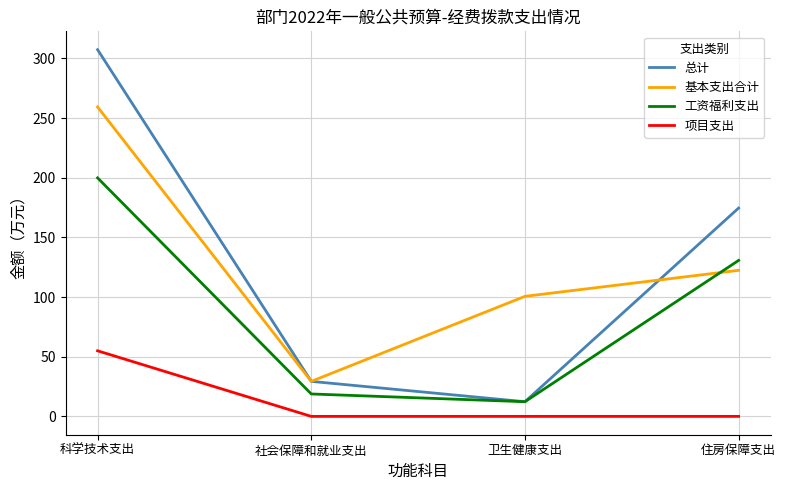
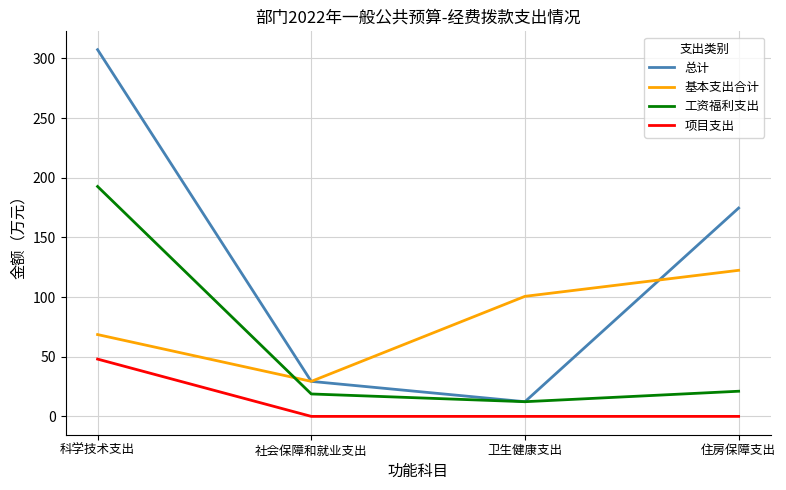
  {
    "总计": {
      "科学技术支出": 307,
      "住房保障支出": 175
    },
    "基本支出合计": {
-     "科学技术支出": 259,
+     "科学技术支出": 69,
      "卫生健康支出": 101,
      "住房保障支出": 122
    },
    "工资福利支出": {
-     "科学技术支出": 200,
+     "科学技术支出": 193,
      "社会保障和就业支出": 19,
-     "住房保障支出": 131
+     "住房保障支出": 21
    },
    "项目支出": {
-     "科学技术支出": 55,
+     "科学技术支出": 48,
      "社会保障和就业支出": 0,
      "卫生健康支出": 0,
      "住房保障支出": 0
    }
  }
